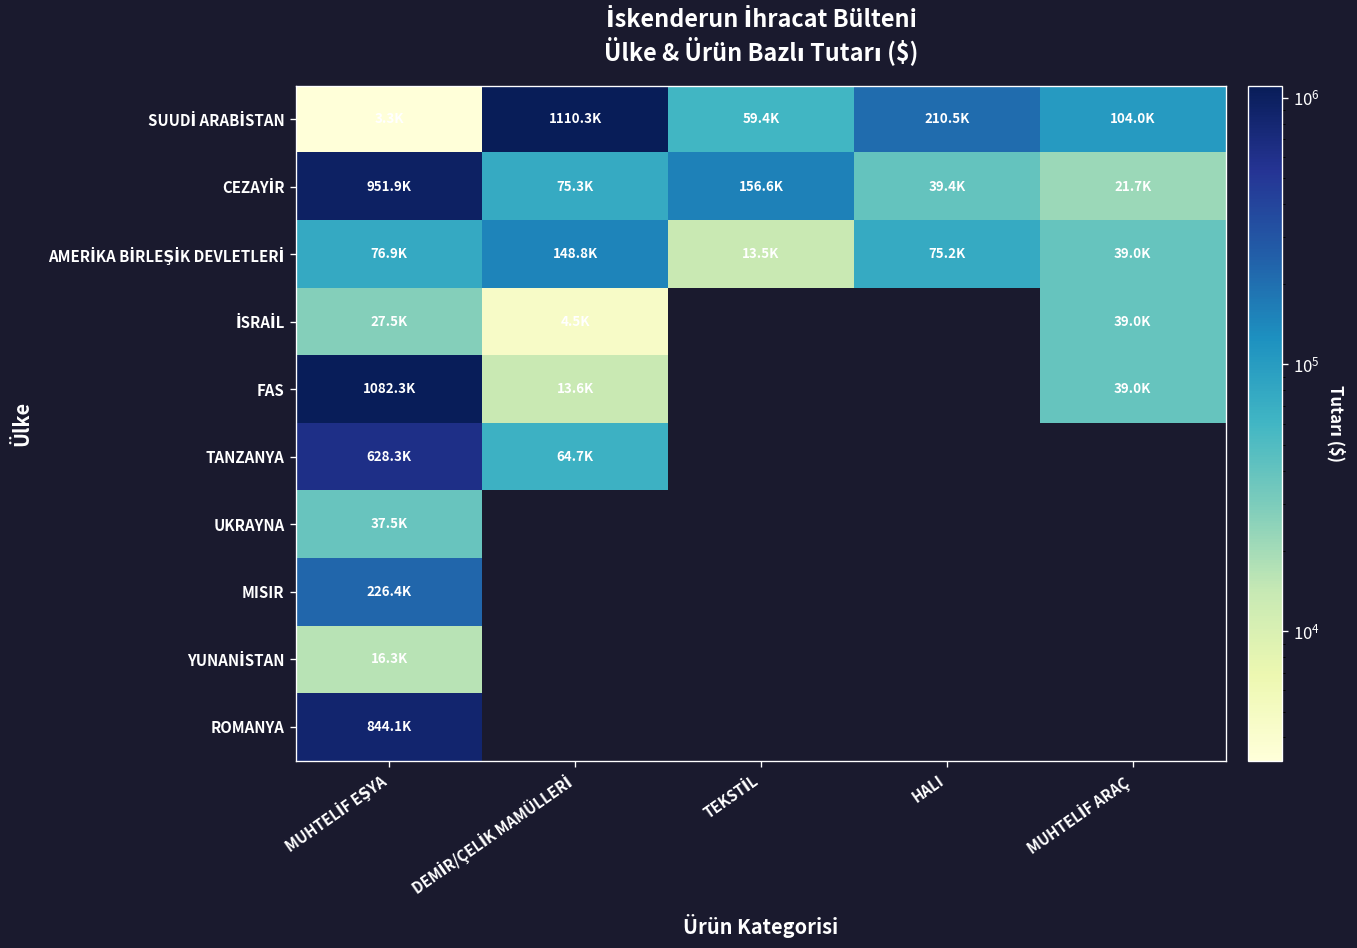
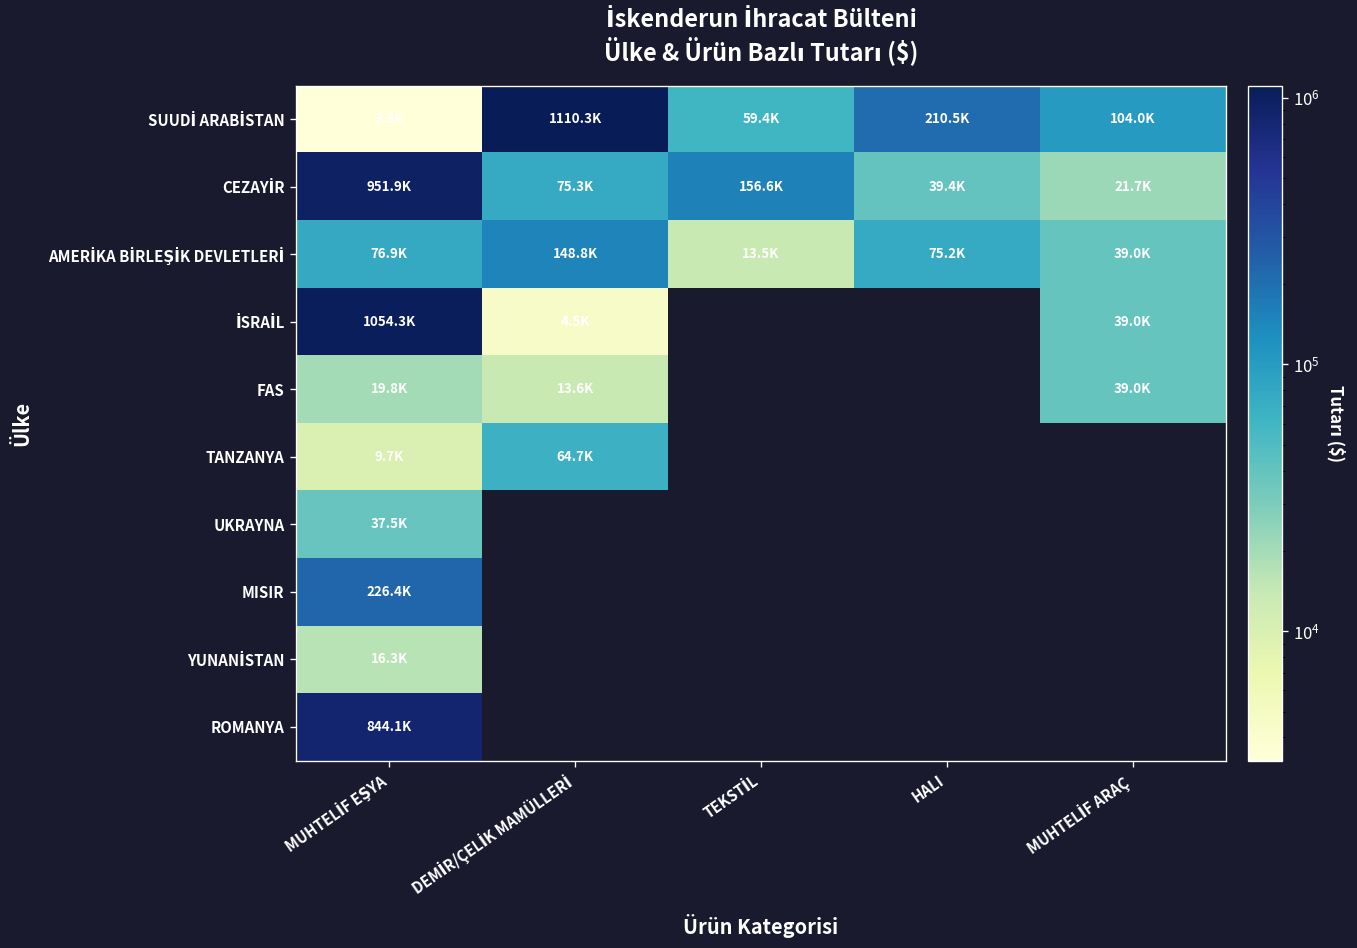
  {
    "SUUDİ ARABİSTAN": {
      "DEMİR/ÇELİK MAMÜLLERİ": "1110.3K",
      "TEKSTİL": "59.4K",
      "HALI": "210.5K",
      "MUHTELİF ARAÇ": "104.0K"
    },
    "CEZAYİR": {
      "MUHTELİF EŞYA": "951.9K",
      "DEMİR/ÇELİK MAMÜLLERİ": "75.3K",
      "TEKSTİL": "156.6K",
      "HALI": "39.4K",
      "MUHTELİF ARAÇ": "21.7K"
    },
    "AMERİKA BİRLEŞİK DEVLETLERİ": {
      "MUHTELİF EŞYA": "76.9K",
      "DEMİR/ÇELİK MAMÜLLERİ": "148.8K",
      "TEKSTİL": "13.5K",
      "HALI": "75.2K",
      "MUHTELİF ARAÇ": "39.0K"
    },
    "İSRAİL": {
-     "MUHTELİF EŞYA": "27.5K",
+     "MUHTELİF EŞYA": "1054.3K",
      "DEMİR/ÇELİK MAMÜLLERİ": "4.5K",
      "MUHTELİF ARAÇ": "39.0K"
    },
    "FAS": {
-     "MUHTELİF EŞYA": "1082.3K",
+     "MUHTELİF EŞYA": "19.8K",
      "DEMİR/ÇELİK MAMÜLLERİ": "13.6K",
      "MUHTELİF ARAÇ": "39.0K"
    },
    "TANZANYA": {
-     "MUHTELİF EŞYA": "628.3K",
+     "MUHTELİF EŞYA": "9.7K",
      "DEMİR/ÇELİK MAMÜLLERİ": "64.7K"
    },
    "UKRAYNA": {
      "MUHTELİF EŞYA": "37.5K"
    },
    "MISIR": {
      "MUHTELİF EŞYA": "226.4K"
    },
    "YUNANİSTAN": {
      "MUHTELİF EŞYA": "16.3K"
    },
    "ROMANYA": {
      "MUHTELİF EŞYA": "844.1K"
    }
  }
